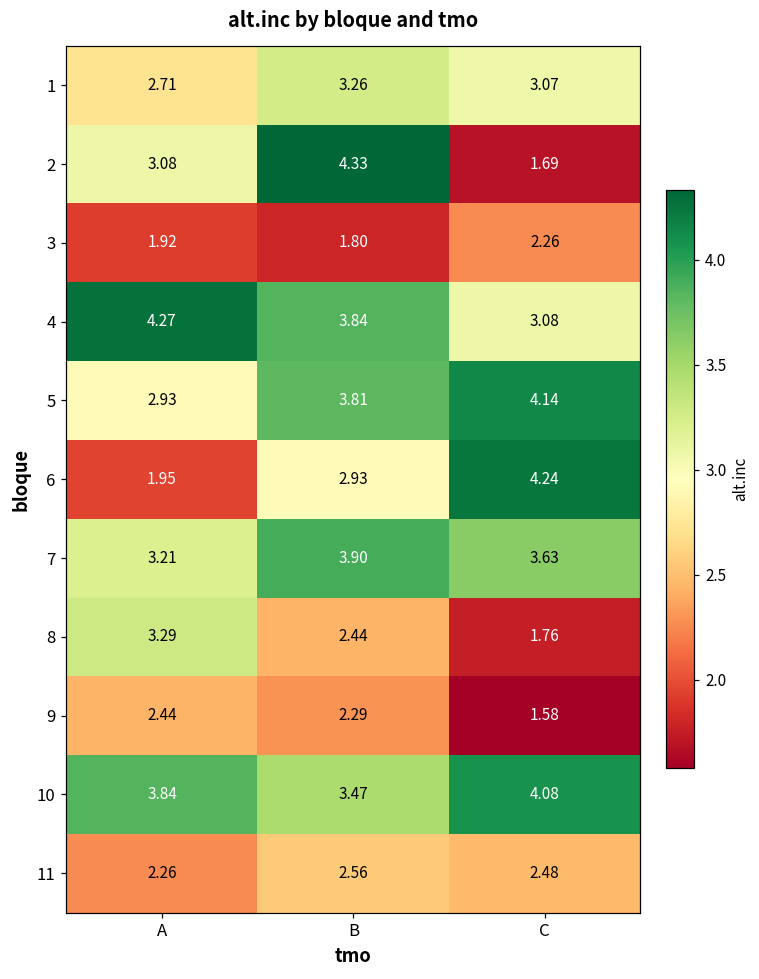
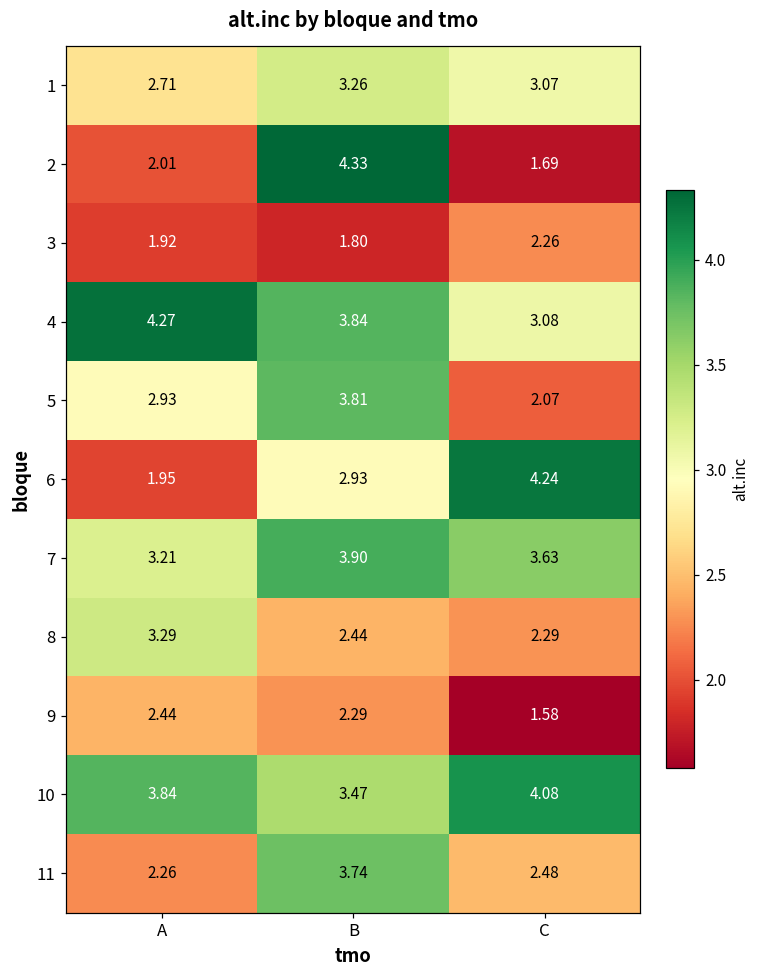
  {
    "1": {
      "A": 2.71,
      "B": 3.26,
      "C": 3.07
    },
    "2": {
-     "A": 3.08,
+     "A": 2.01,
      "B": 4.33,
      "C": 1.69
    },
    "3": {
      "A": 1.92,
      "B": 1.80,
      "C": 2.26
    },
    "4": {
      "A": 4.27,
      "B": 3.84,
      "C": 3.08
    },
    "5": {
      "A": 2.93,
      "B": 3.81,
-     "C": 4.14
+     "C": 2.07
    },
    "6": {
      "A": 1.95,
      "B": 2.93,
      "C": 4.24
    },
    "7": {
      "A": 3.21,
      "B": 3.90,
      "C": 3.63
    },
    "8": {
      "A": 3.29,
      "B": 2.44,
-     "C": 1.76
+     "C": 2.29
    },
    "9": {
      "A": 2.44,
      "B": 2.29,
      "C": 1.58
    },
    "10": {
      "A": 3.84,
      "B": 3.47,
      "C": 4.08
    },
    "11": {
      "A": 2.26,
-     "B": 2.56,
+     "B": 3.74,
      "C": 2.48
    }
  }
